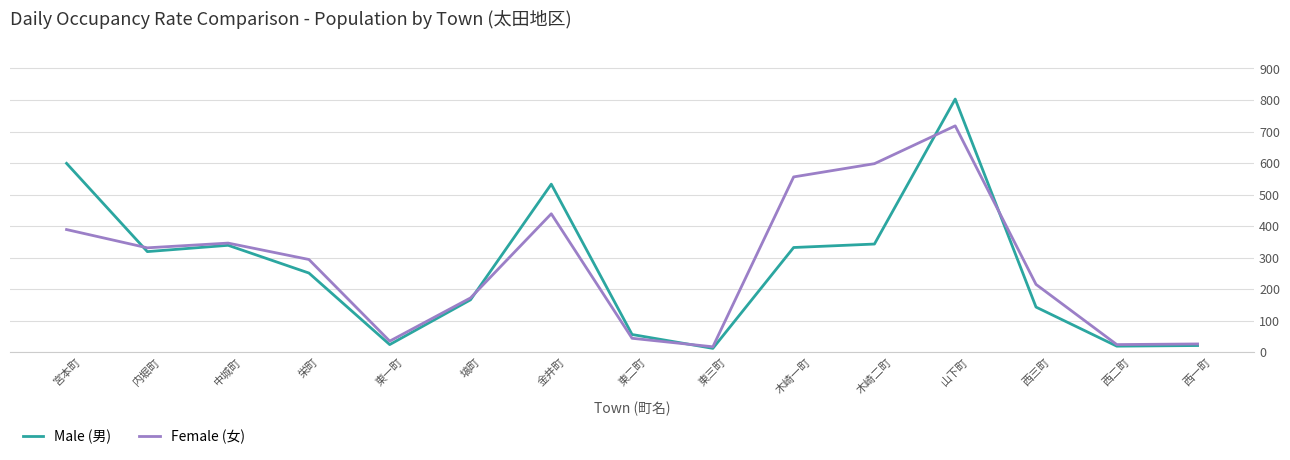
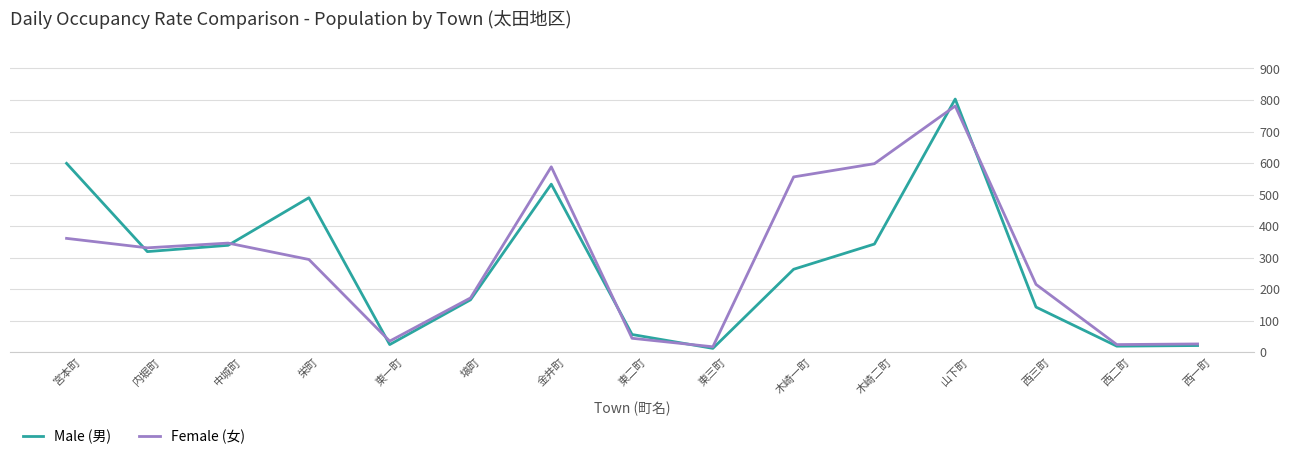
  {
    "Male (男)": {
      "宮本町": 600,
      "内堀町": 320,
-     "栄町": 250,
+     "栄町": 490,
      "東一町": 20,
      "金井町": 530,
      "東二町": 60,
-     "木崎一町": 330,
+     "木崎一町": 260,
      "木崎二町": 340,
      "山下町": 800,
      "西三町": 140
    },
    "Female (女)": {
-     "宮本町": 390,
+     "宮本町": 360,
      "内堀町": 330,
      "栄町": 290,
      "東一町": 40,
-     "金井町": 440,
+     "金井町": 590,
      "東二町": 40,
      "木崎一町": 560,
      "木崎二町": 600,
-     "山下町": 720,
+     "山下町": 780,
      "西三町": 220
    }
  }
